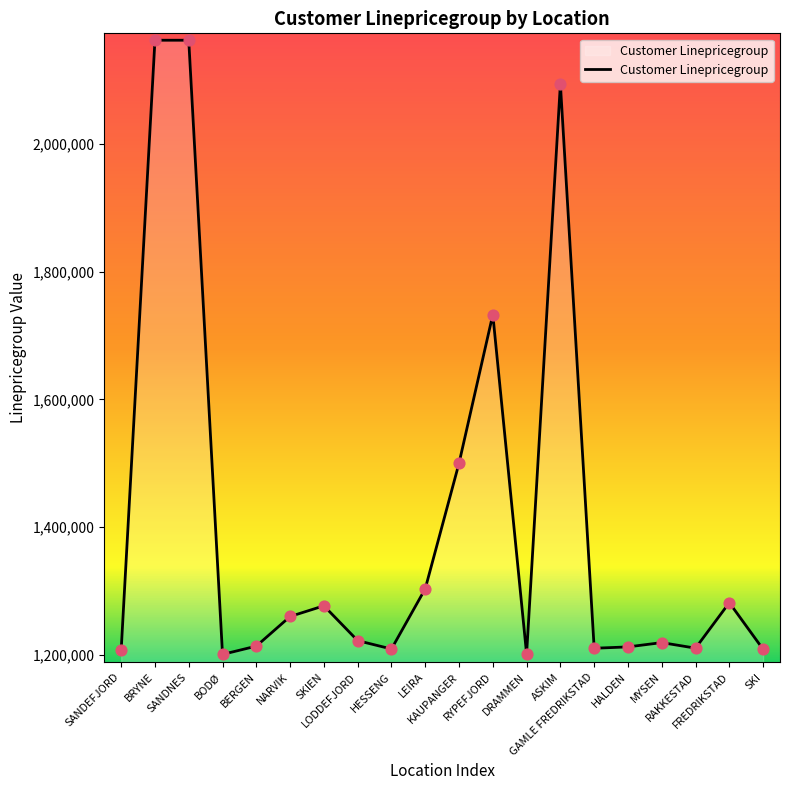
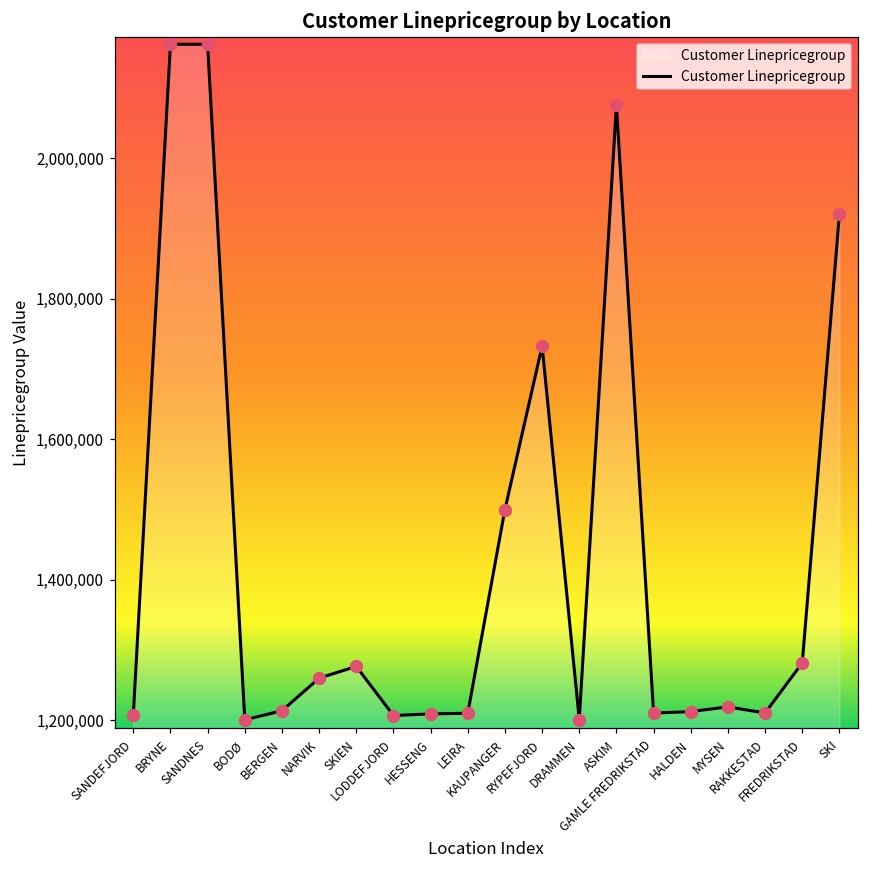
  {
    "SANDEFJORD": "1,210,000",
    "BRYNE": "2,160,000",
    "SANDNES": "2,160,000",
    "BODØ": "1,200,000",
    "BERGEN": "1,210,000",
    "NARVIK": "1,260,000",
    "SKIEN": "1,280,000",
-   "LODDEFJORD": "1,220,000",
+   "LODDEFJORD": "1,210,000",
    "HESSENG": "1,210,000",
-   "LEIRA": "1,300,000",
+   "LEIRA": "1,210,000",
    "KAUPANGER": "1,500,000",
    "RYPEFJORD": "1,730,000",
    "DRAMMEN": "1,200,000",
-   "ASKIM": "2,090,000",
+   "ASKIM": "2,080,000",
    "GAMLE FREDRIKSTAD": "1,210,000",
    "HALDEN": "1,210,000",
    "MYSEN": "1,220,000",
    "RAKKESTAD": "1,210,000",
    "FREDRIKSTAD": "1,280,000",
-   "SKI": "1,210,000"
+   "SKI": "1,920,000"
  }
